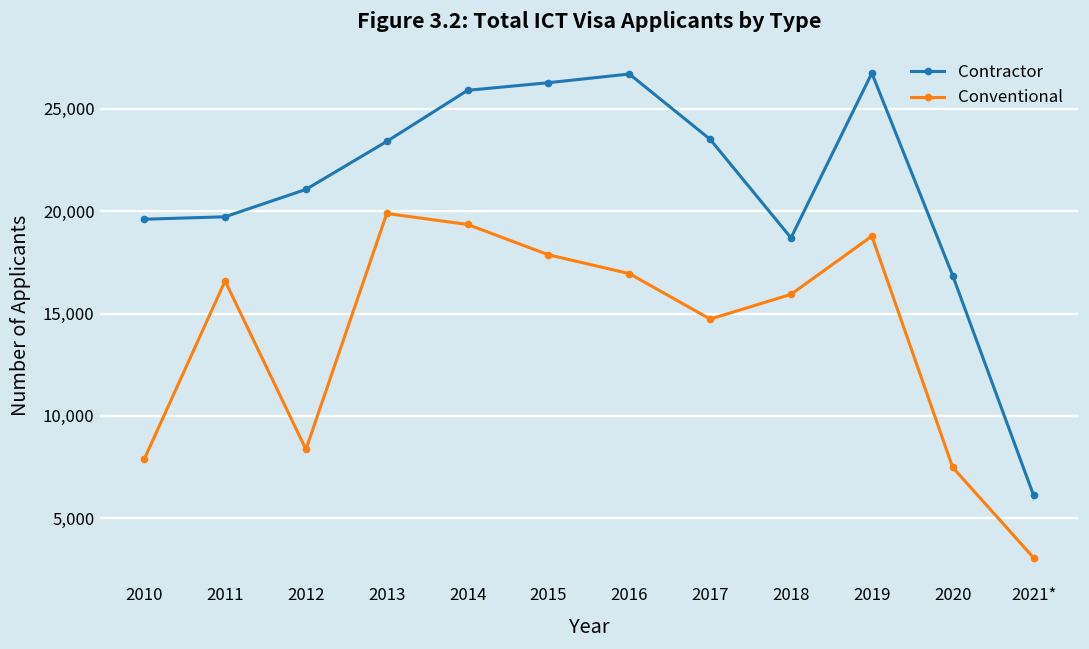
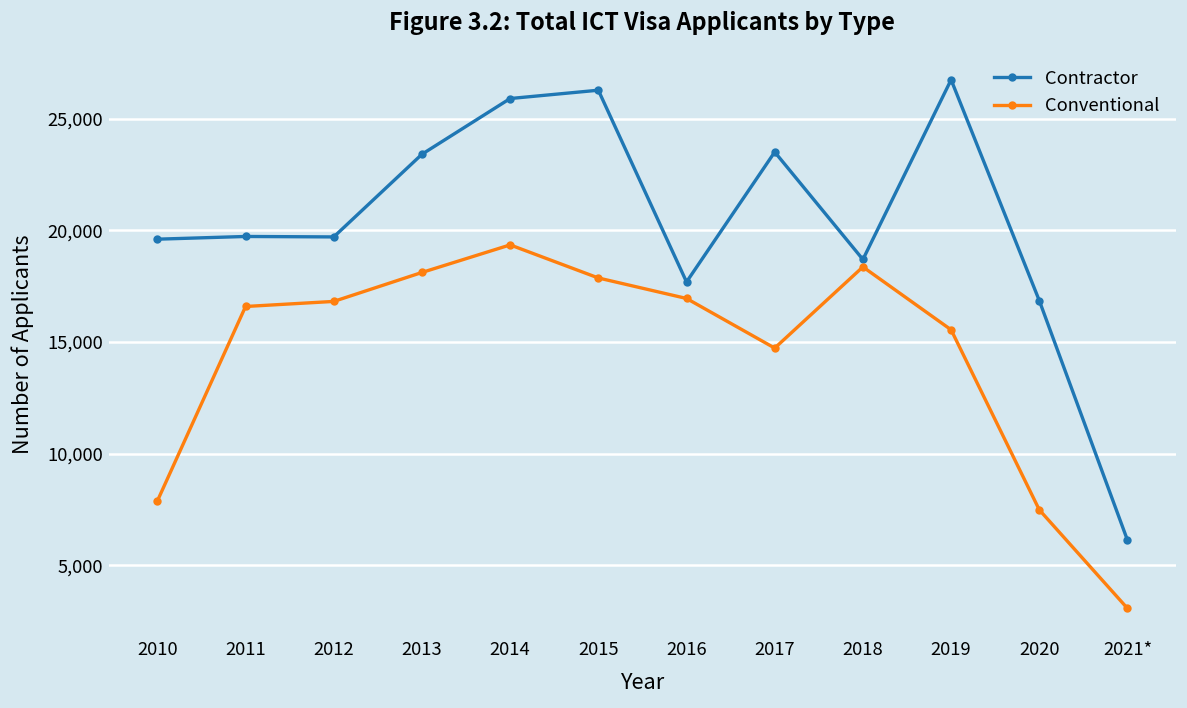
  {
    "Contractor": {
      "2010": "19,600",
      "2011": "19,700",
-     "2012": "21,100",
+     "2012": "19,700",
      "2013": "23,400",
      "2014": "25,900",
      "2015": "26,300",
-     "2016": "26,700",
+     "2016": "17,700",
      "2017": "23,500",
      "2018": "18,700",
      "2019": "26,700",
      "2020": "16,900",
      "2021*": "6,100"
    },
    "Conventional": {
      "2010": "7,900",
      "2011": "16,600",
-     "2012": "8,400",
-     "2013": "19,900",
+     "2012": "16,800",
+     "2013": "18,100",
      "2014": "19,400",
      "2015": "17,900",
      "2016": "17,000",
      "2017": "14,700",
-     "2018": "15,900",
-     "2019": "18,800",
+     "2018": "18,400",
+     "2019": "15,500",
      "2020": "7,500",
      "2021*": "3,100"
    }
  }
